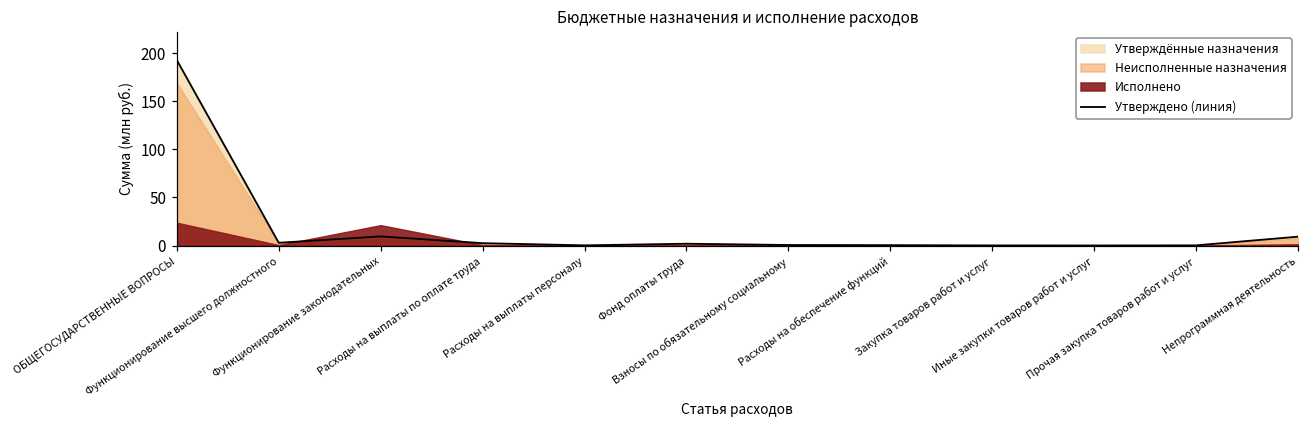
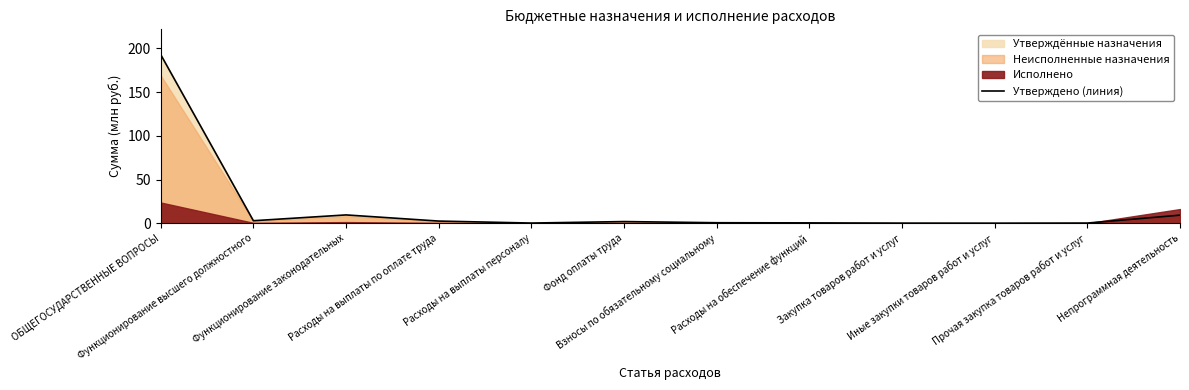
  {
    "Утверждённые назначения": {
      "ОБЩЕГОСУДАРСТВЕННЫЕ ВОПРОСЫ": 190
    },
    "Неисполненные назначения": {
      "ОБЩЕГОСУДАРСТВЕННЫЕ ВОПРОСЫ": 170
    },
    "Исполнено": {
      "ОБЩЕГОСУДАРСТВЕННЫЕ ВОПРОСЫ": 20,
-     "Функционирование законодательных": 20,
-     "Непрограммная деятельность": 0
+     "Функционирование законодательных": 0,
+     "Непрограммная деятельность": 20
    }
  }
